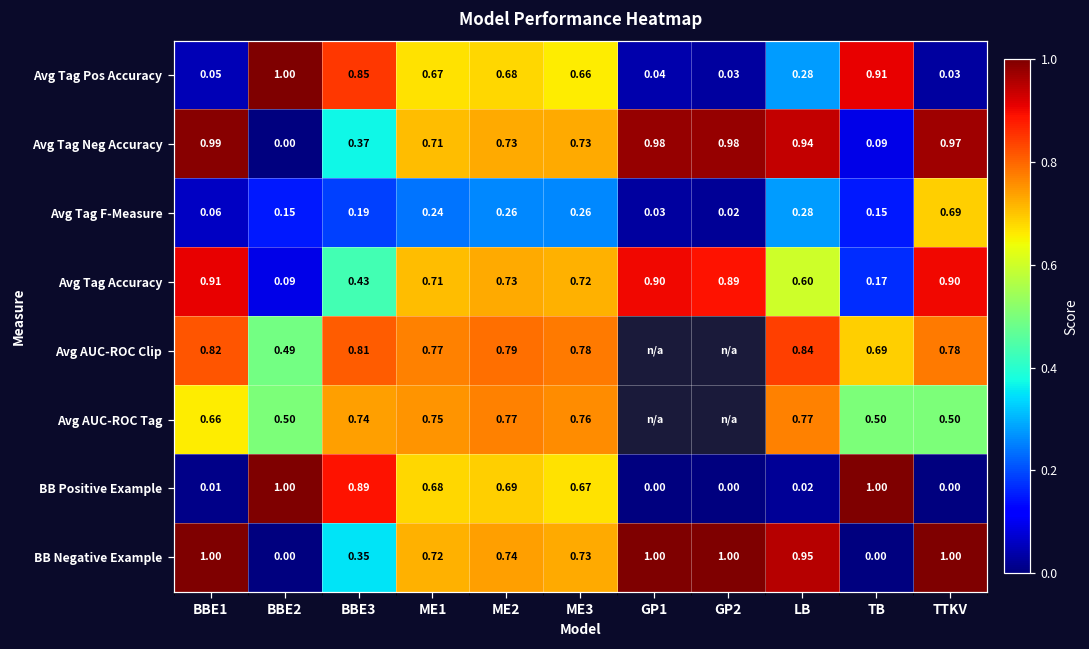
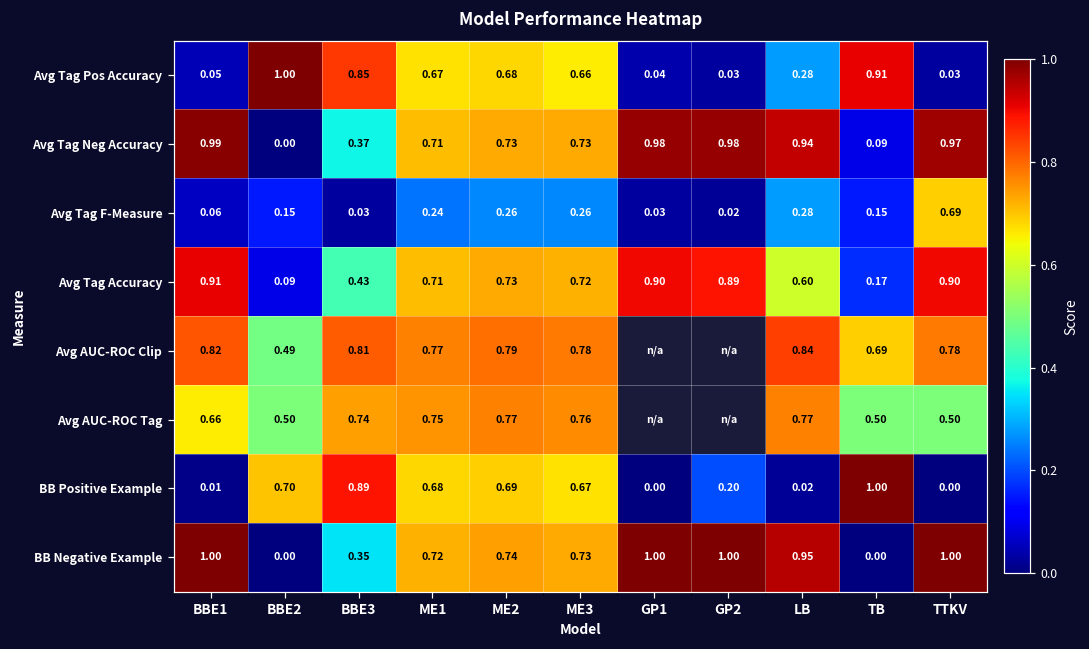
  {
    "Avg Tag Pos Accuracy": {
      "BBE1": 0.05,
      "BBE2": 1.00,
      "BBE3": 0.85,
      "ME1": 0.67,
      "ME2": 0.68,
      "ME3": 0.66,
      "GP1": 0.04,
      "GP2": 0.03,
      "LB": 0.28,
      "TB": 0.91,
      "TTKV": 0.03
    },
    "Avg Tag Neg Accuracy": {
      "BBE1": 0.99,
      "BBE2": 0.00,
      "BBE3": 0.37,
      "ME1": 0.71,
      "ME2": 0.73,
      "ME3": 0.73,
      "GP1": 0.98,
      "GP2": 0.98,
      "LB": 0.94,
      "TB": 0.09,
      "TTKV": 0.97
    },
    "Avg Tag F-Measure": {
      "BBE1": 0.06,
      "BBE2": 0.15,
-     "BBE3": 0.19,
+     "BBE3": 0.03,
      "ME1": 0.24,
      "ME2": 0.26,
      "ME3": 0.26,
      "GP1": 0.03,
      "GP2": 0.02,
      "LB": 0.28,
      "TB": 0.15,
      "TTKV": 0.69
    },
    "Avg Tag Accuracy": {
      "BBE1": 0.91,
      "BBE2": 0.09,
      "BBE3": 0.43,
      "ME1": 0.71,
      "ME2": 0.73,
      "ME3": 0.72,
      "GP1": 0.90,
      "GP2": 0.89,
      "LB": 0.60,
      "TB": 0.17,
      "TTKV": 0.90
    },
    "Avg AUC-ROC Clip": {
      "BBE1": 0.82,
      "BBE2": 0.49,
      "BBE3": 0.81,
      "ME1": 0.77,
      "ME2": 0.79,
      "ME3": 0.78,
      "LB": 0.84,
      "TB": 0.69,
      "TTKV": 0.78
    },
    "Avg AUC-ROC Tag": {
      "BBE1": 0.66,
      "BBE2": 0.50,
      "BBE3": 0.74,
      "ME1": 0.75,
      "ME2": 0.77,
      "ME3": 0.76,
      "LB": 0.77,
      "TB": 0.50,
      "TTKV": 0.50
    },
    "BB Positive Example": {
      "BBE1": 0.01,
-     "BBE2": 1.00,
+     "BBE2": 0.70,
      "BBE3": 0.89,
      "ME1": 0.68,
      "ME2": 0.69,
      "ME3": 0.67,
      "GP1": 0.00,
-     "GP2": 0.00,
+     "GP2": 0.20,
      "LB": 0.02,
      "TB": 1.00,
      "TTKV": 0.00
    },
    "BB Negative Example": {
      "BBE1": 1.00,
      "BBE2": 0.00,
      "BBE3": 0.35,
      "ME1": 0.72,
      "ME2": 0.74,
      "ME3": 0.73,
      "GP1": 1.00,
      "GP2": 1.00,
      "LB": 0.95,
      "TB": 0.00,
      "TTKV": 1.00
    }
  }
